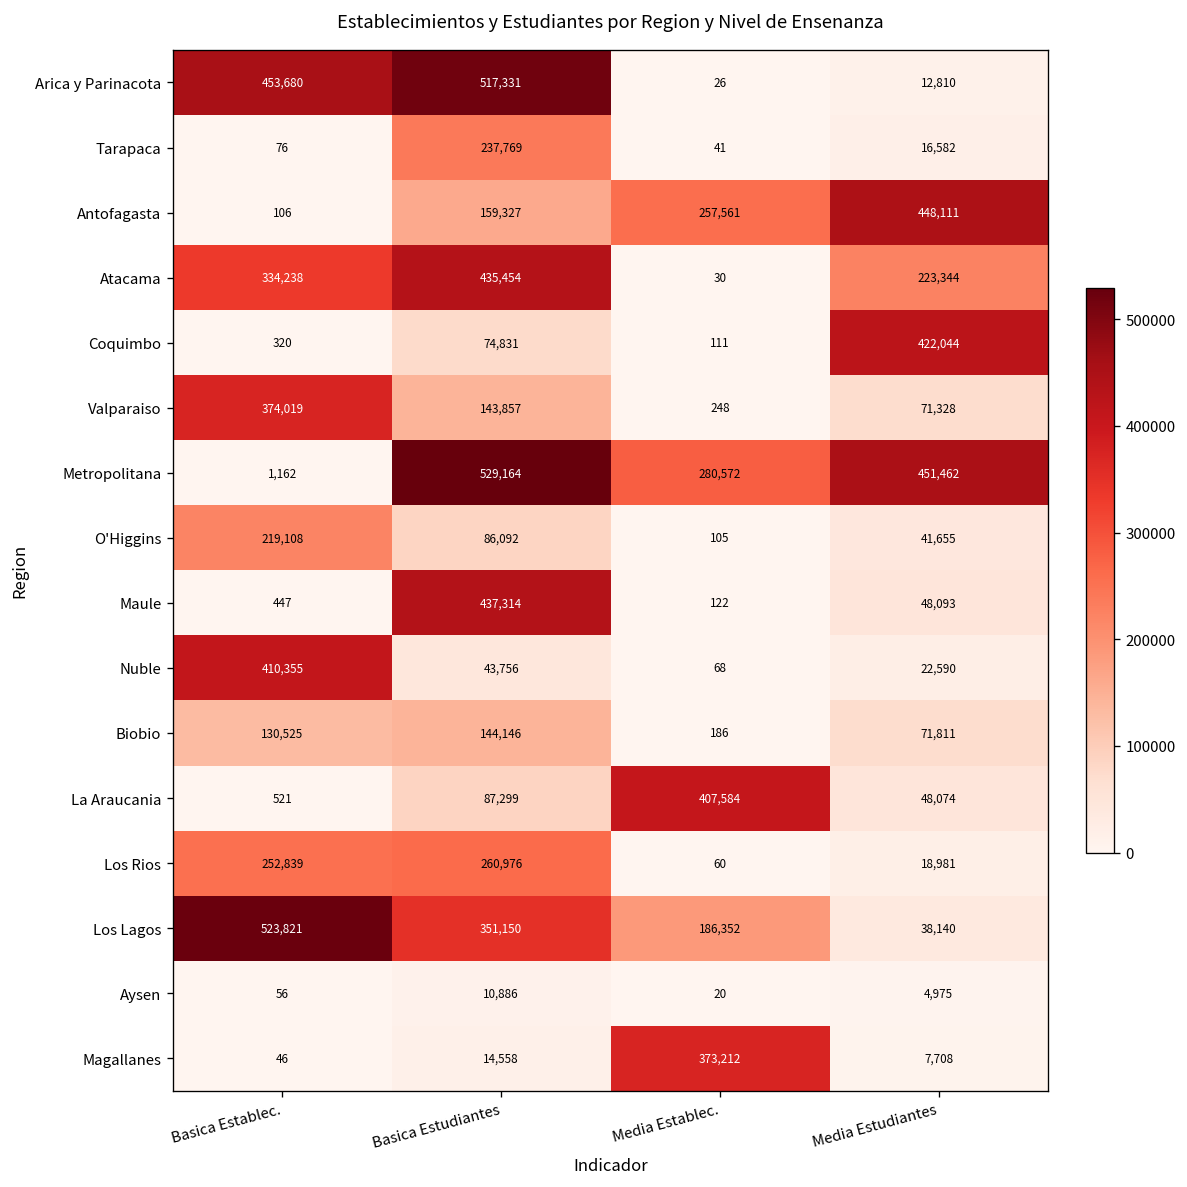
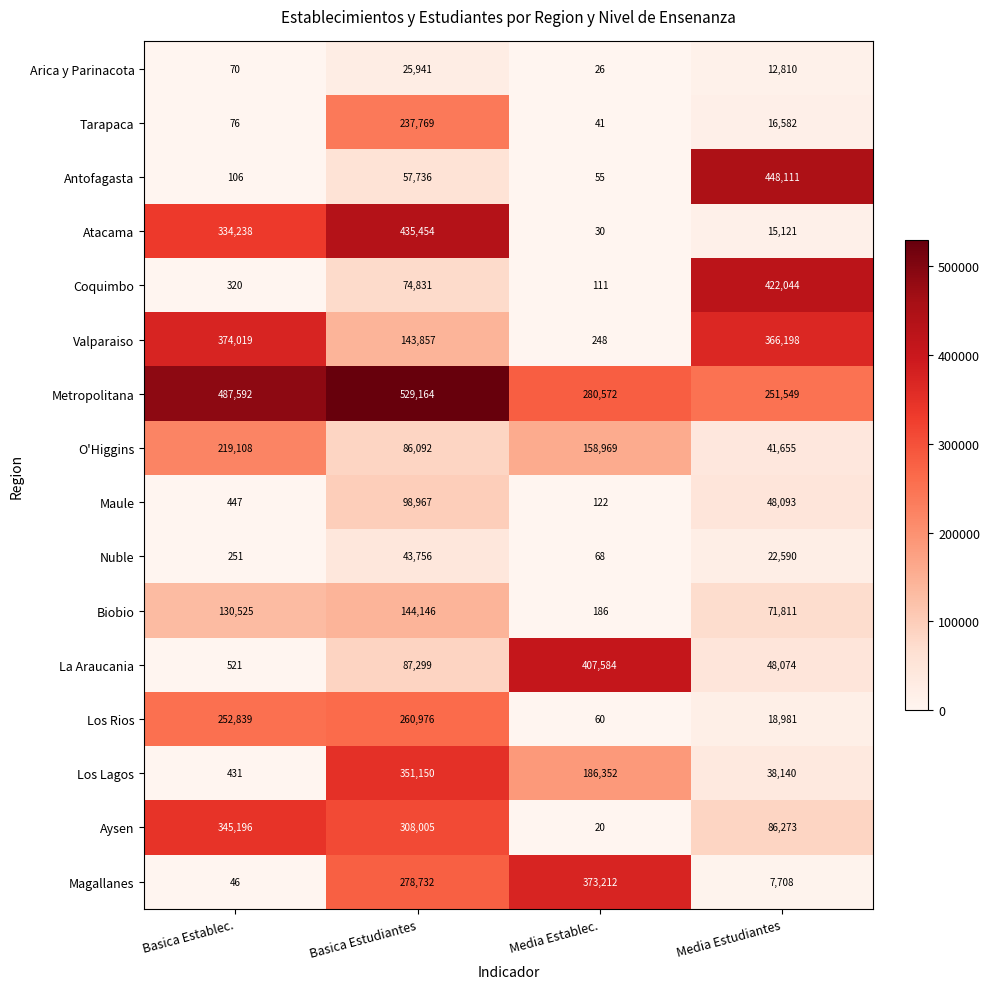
  {
    "Arica y Parinacota": {
-     "Basica Establec.": "453,680",
-     "Basica Estudiantes": "517,331",
+     "Basica Establec.": "70",
+     "Basica Estudiantes": "25,941",
      "Media Establec.": "26",
      "Media Estudiantes": "12,810"
    },
    "Tarapaca": {
      "Basica Establec.": "76",
      "Basica Estudiantes": "237,769",
      "Media Establec.": "41",
      "Media Estudiantes": "16,582"
    },
    "Antofagasta": {
      "Basica Establec.": "106",
-     "Basica Estudiantes": "159,327",
-     "Media Establec.": "257,561",
+     "Basica Estudiantes": "57,736",
+     "Media Establec.": "55",
      "Media Estudiantes": "448,111"
    },
    "Atacama": {
      "Basica Establec.": "334,238",
      "Basica Estudiantes": "435,454",
      "Media Establec.": "30",
-     "Media Estudiantes": "223,344"
+     "Media Estudiantes": "15,121"
    },
    "Coquimbo": {
      "Basica Establec.": "320",
      "Basica Estudiantes": "74,831",
      "Media Establec.": "111",
      "Media Estudiantes": "422,044"
    },
    "Valparaiso": {
      "Basica Establec.": "374,019",
      "Basica Estudiantes": "143,857",
      "Media Establec.": "248",
-     "Media Estudiantes": "71,328"
+     "Media Estudiantes": "366,198"
    },
    "Metropolitana": {
-     "Basica Establec.": "1,162",
+     "Basica Establec.": "487,592",
      "Basica Estudiantes": "529,164",
      "Media Establec.": "280,572",
-     "Media Estudiantes": "451,462"
+     "Media Estudiantes": "251,549"
    },
    "O'Higgins": {
      "Basica Establec.": "219,108",
      "Basica Estudiantes": "86,092",
-     "Media Establec.": "105",
+     "Media Establec.": "158,969",
      "Media Estudiantes": "41,655"
    },
    "Maule": {
      "Basica Establec.": "447",
-     "Basica Estudiantes": "437,314",
+     "Basica Estudiantes": "98,967",
      "Media Establec.": "122",
      "Media Estudiantes": "48,093"
    },
    "Nuble": {
-     "Basica Establec.": "410,355",
+     "Basica Establec.": "251",
      "Basica Estudiantes": "43,756",
      "Media Establec.": "68",
      "Media Estudiantes": "22,590"
    },
    "Biobio": {
      "Basica Establec.": "130,525",
      "Basica Estudiantes": "144,146",
      "Media Establec.": "186",
      "Media Estudiantes": "71,811"
    },
    "La Araucania": {
      "Basica Establec.": "521",
      "Basica Estudiantes": "87,299",
      "Media Establec.": "407,584",
      "Media Estudiantes": "48,074"
    },
    "Los Rios": {
      "Basica Establec.": "252,839",
      "Basica Estudiantes": "260,976",
      "Media Establec.": "60",
      "Media Estudiantes": "18,981"
    },
    "Los Lagos": {
-     "Basica Establec.": "523,821",
+     "Basica Establec.": "431",
      "Basica Estudiantes": "351,150",
      "Media Establec.": "186,352",
      "Media Estudiantes": "38,140"
    },
    "Aysen": {
-     "Basica Establec.": "56",
-     "Basica Estudiantes": "10,886",
+     "Basica Establec.": "345,196",
+     "Basica Estudiantes": "308,005",
      "Media Establec.": "20",
-     "Media Estudiantes": "4,975"
+     "Media Estudiantes": "86,273"
    },
    "Magallanes": {
      "Basica Establec.": "46",
-     "Basica Estudiantes": "14,558",
+     "Basica Estudiantes": "278,732",
      "Media Establec.": "373,212",
      "Media Estudiantes": "7,708"
    }
  }
